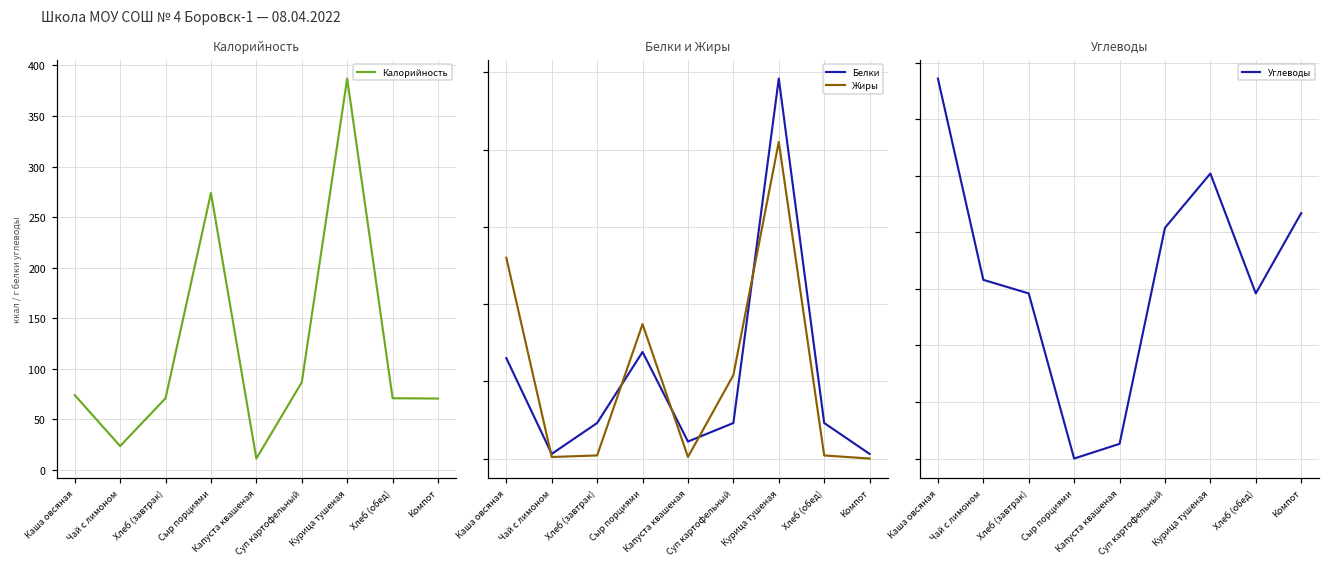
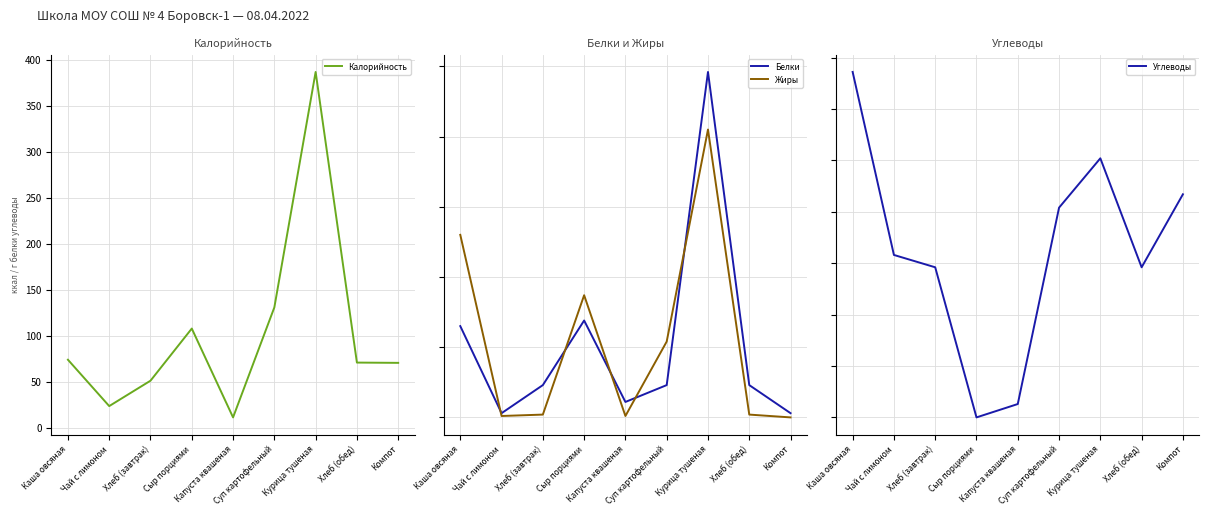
  {
    "Калорийность": {
      "Каша овсяная": 70,
      "Чай с лимоном": 20,
-     "Хлеб (завтрак)": 70,
-     "Сыр порциями": 270,
+     "Хлеб (завтрак)": 50,
+     "Сыр порциями": 110,
      "Капуста квашеная": 10,
-     "Суп картофельный": 90,
+     "Суп картофельный": 130,
      "Курица тушеная": 390,
      "Хлеб (обед)": 70,
      "Компот": 70
    }
  }
